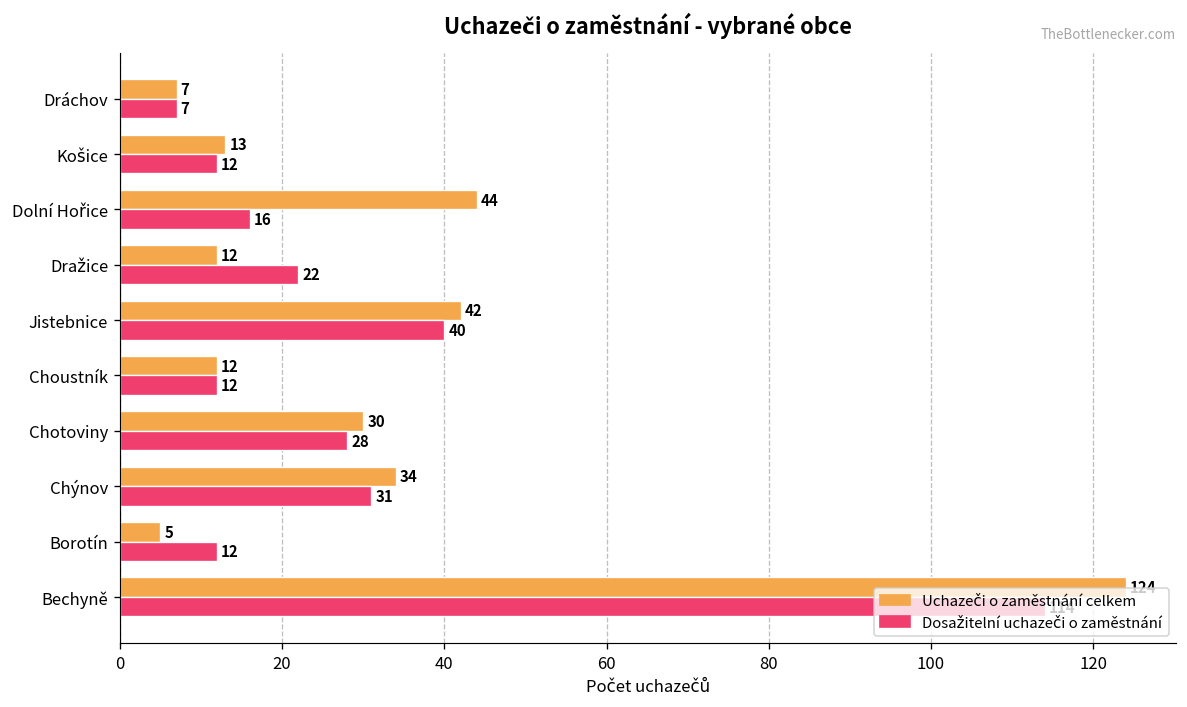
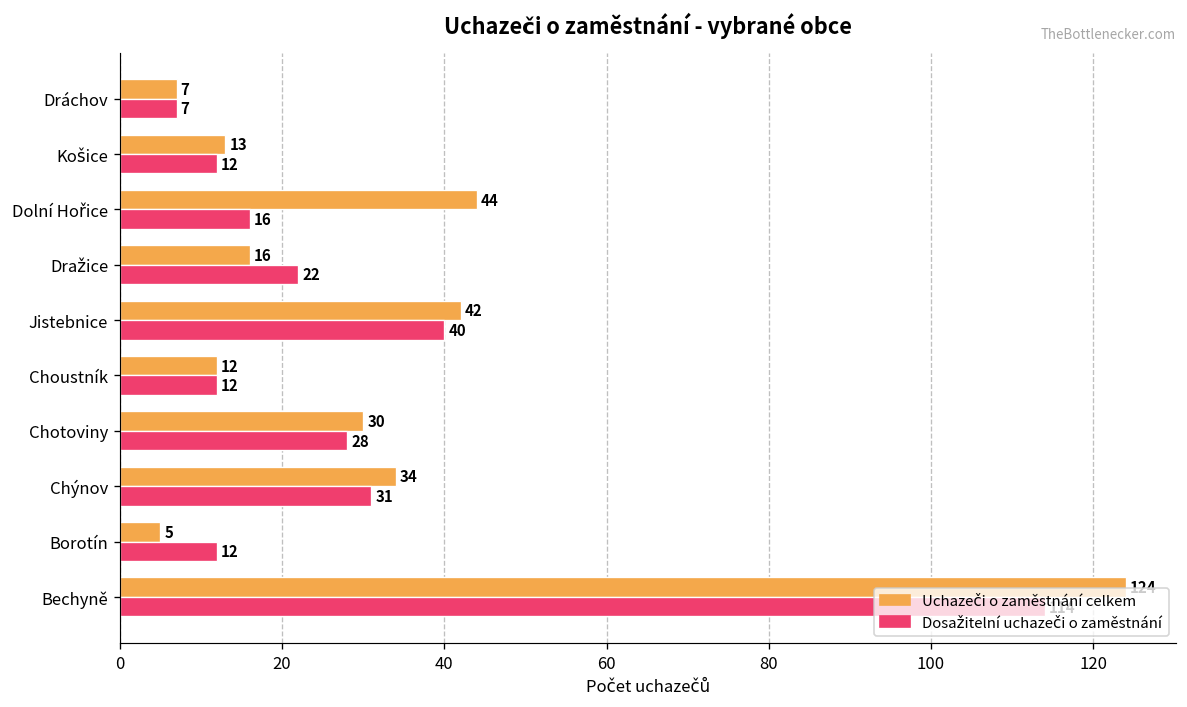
  {
    "Uchazeči o zaměstnání celkem": {
      "Dráchov": 7,
      "Košice": 13,
      "Dolní Hořice": 44,
-     "Dražice": 12,
+     "Dražice": 16,
      "Jistebnice": 42,
      "Choustník": 12,
      "Chotoviny": 30,
      "Chýnov": 34,
      "Borotín": 5
    },
    "Dosažitelní uchazeči o zaměstnání": {
      "Dráchov": 7,
      "Košice": 12,
      "Dolní Hořice": 16,
      "Dražice": 22,
      "Jistebnice": 40,
      "Choustník": 12,
      "Chotoviny": 28,
      "Chýnov": 31,
      "Borotín": 12
    }
  }
